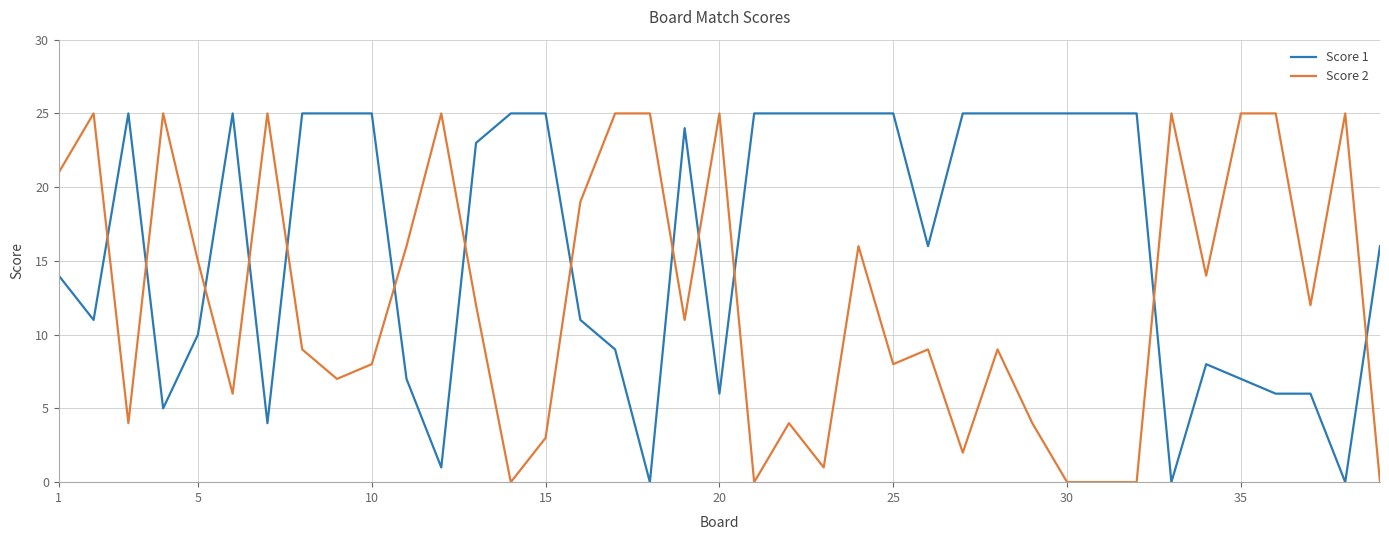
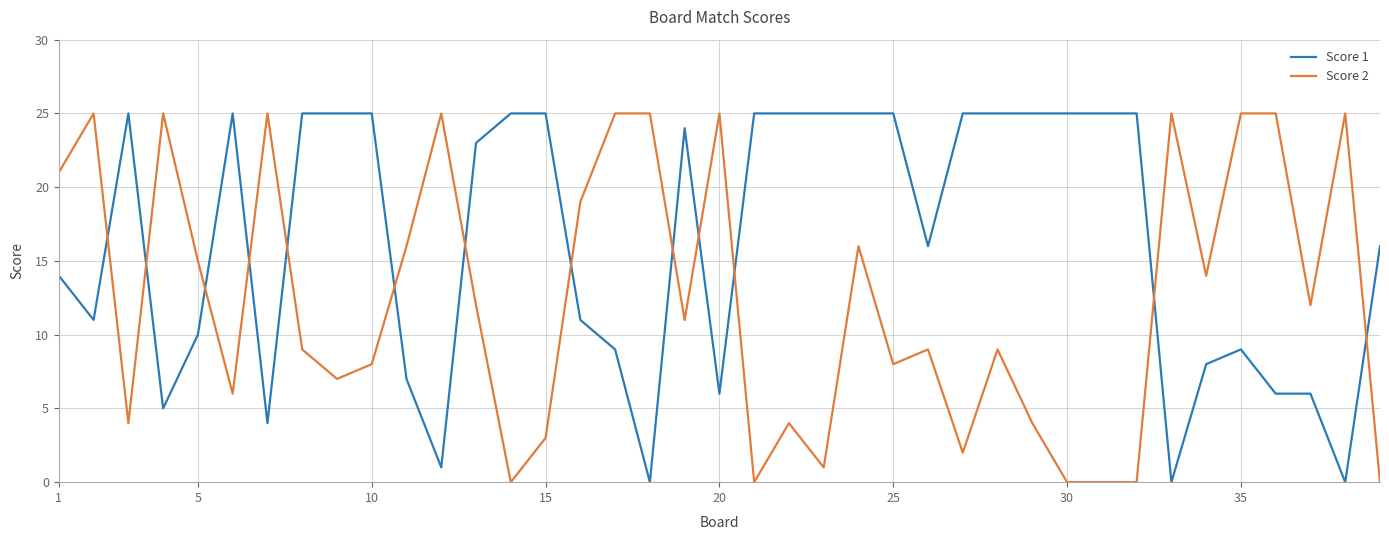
  {
    "Score 1": {
      "1": 14,
      "5": 10,
      "10": 25,
      "15": 25,
      "20": 6,
      "25": 25,
      "30": 25,
-     "35": 7
+     "35": 9
    },
    "Score 2": {
      "1": 21,
      "5": 15,
      "10": 8,
      "15": 3,
      "20": 25,
      "25": 8,
      "30": 0,
      "35": 25
    }
  }
